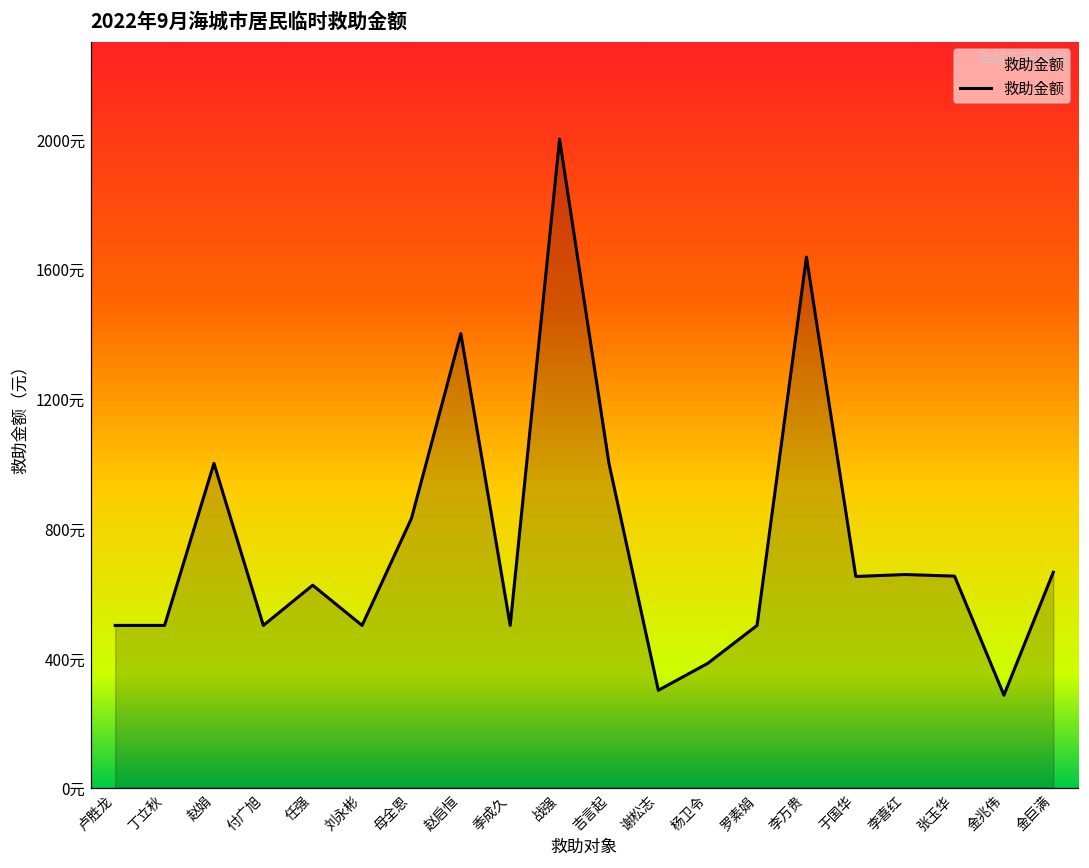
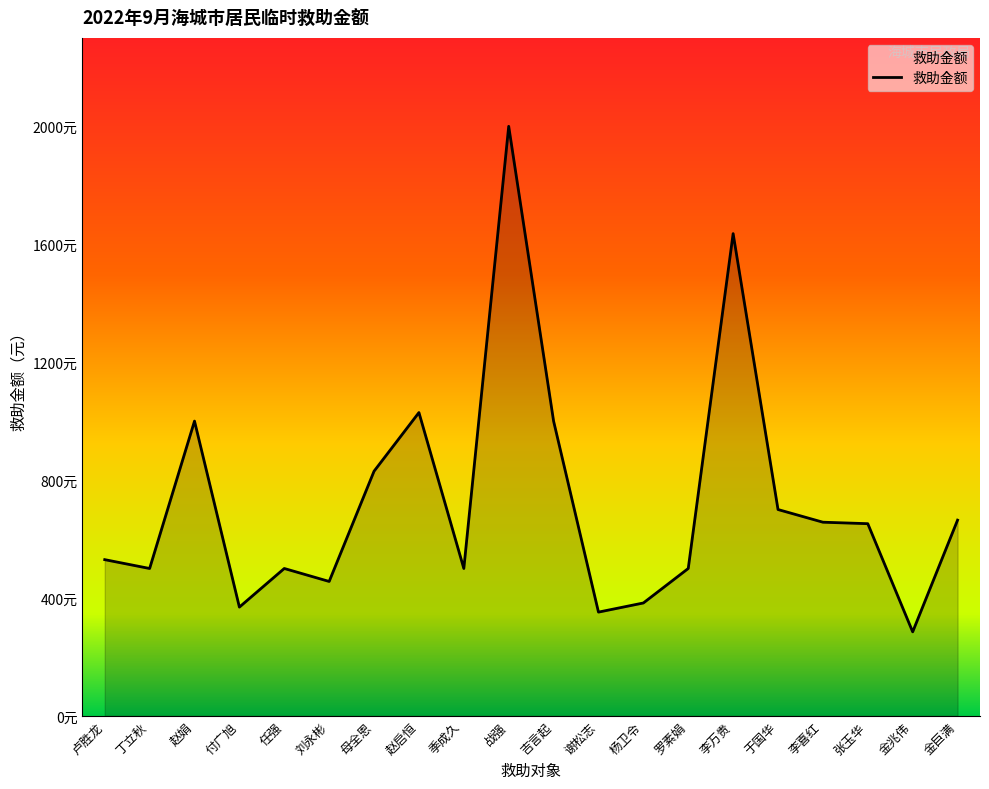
  {
-   "卢胜龙": "500元",
+   "卢胜龙": "530元",
    "丁立秋": "500元",
    "赵娟": "1000元",
-   "付广旭": "500元",
-   "任强": "620元",
-   "刘永彬": "500元",
+   "付广旭": "370元",
+   "任强": "500元",
+   "刘永彬": "460元",
    "母全恩": "830元",
-   "赵启恒": "1400元",
+   "赵启恒": "1030元",
    "季成久": "500元",
    "战强": "2000元",
    "吉言起": "1000元",
-   "谢松志": "300元",
+   "谢松志": "350元",
    "杨卫令": "380元",
    "罗素娟": "500元",
    "李万贵": "1640元",
-   "于国华": "650元",
+   "于国华": "700元",
    "李喜红": "660元",
    "张玉华": "650元",
    "金兆伟": "290元",
    "金巨满": "660元"
  }
